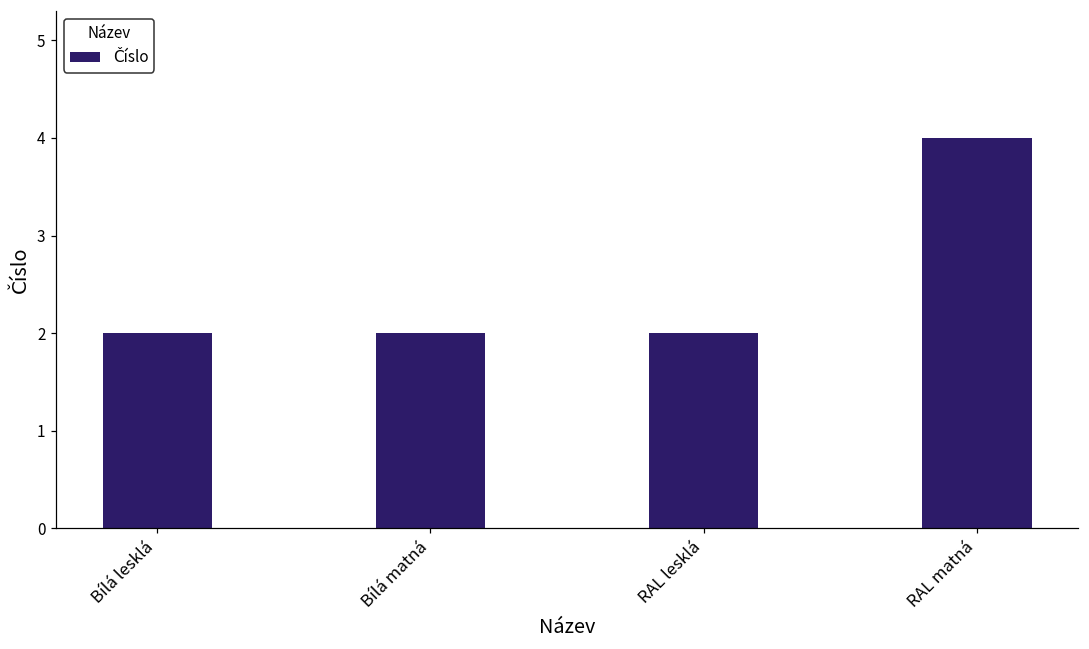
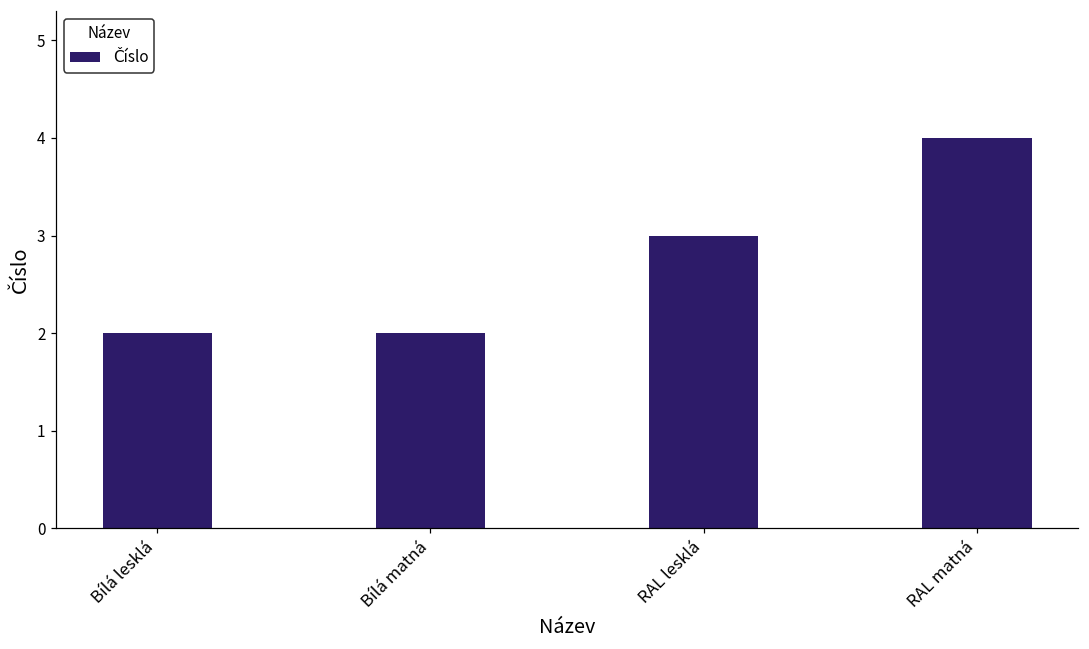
  {
    "Bílá lesklá": 2,
    "Bílá matná": 2,
-   "RAL lesklá": 2,
+   "RAL lesklá": 3,
    "RAL matná": 4
  }
